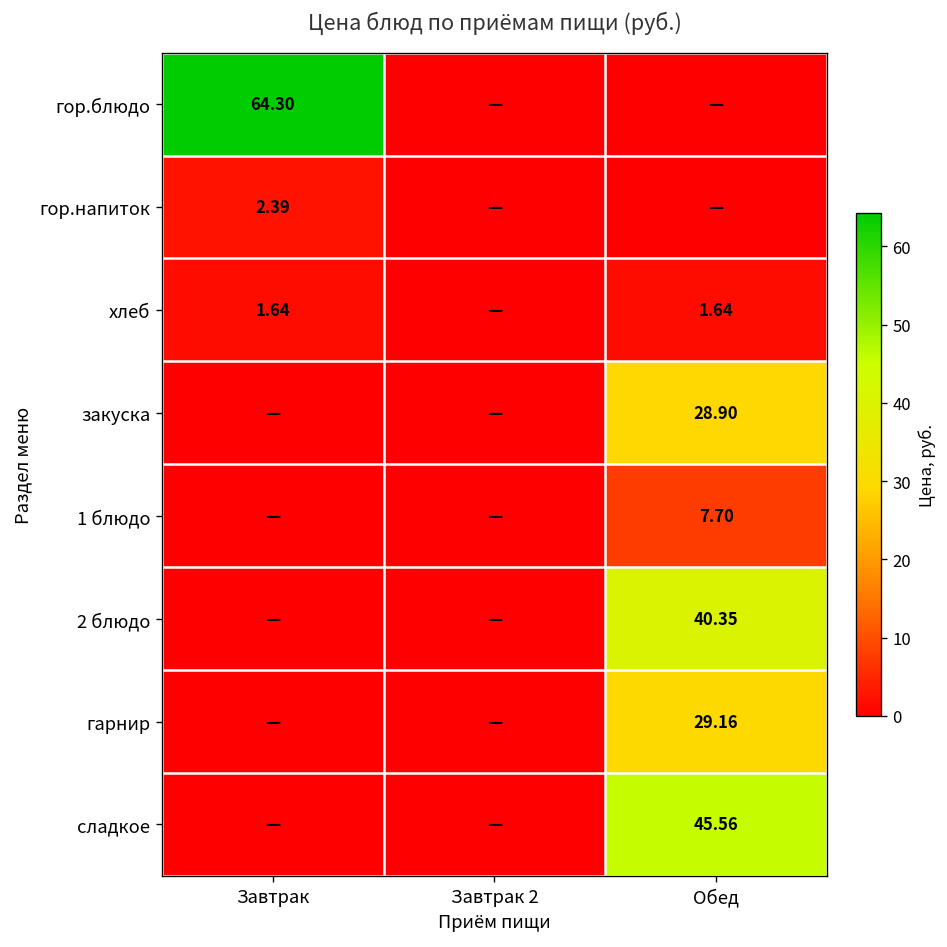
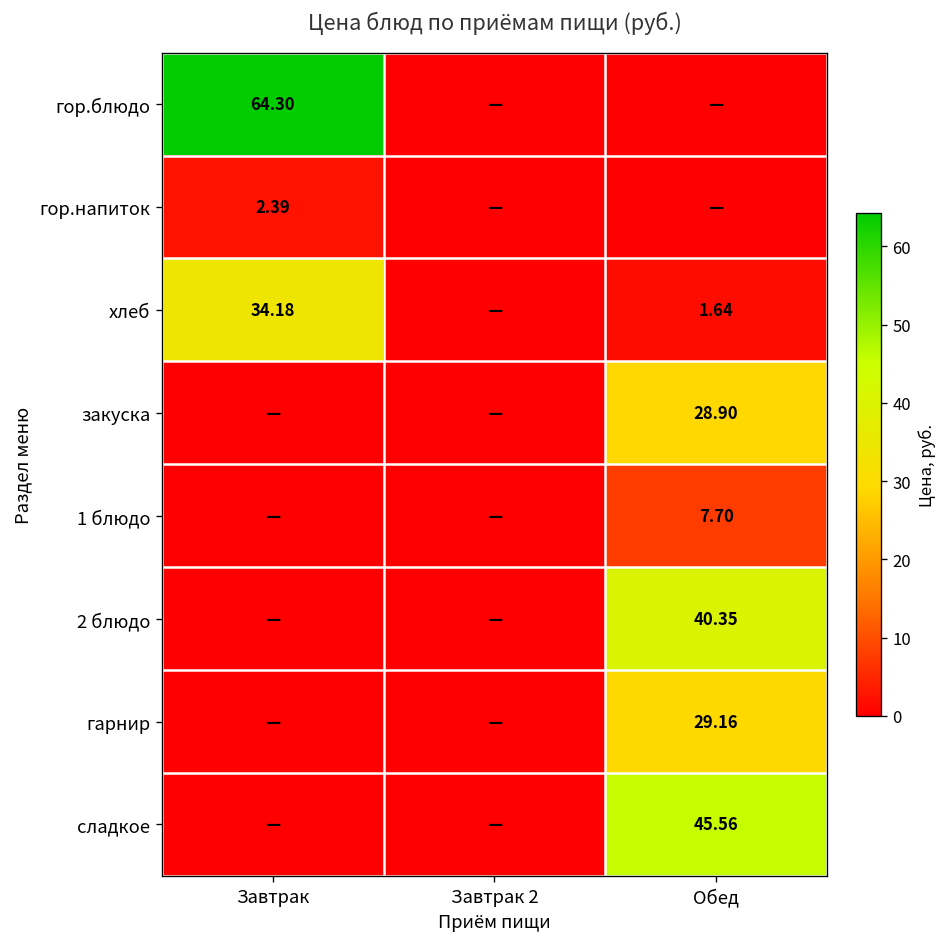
  {
    "гор.блюдо": {
      "Завтрак": 64.30
    },
    "гор.напиток": {
      "Завтрак": 2.39
    },
    "хлеб": {
-     "Завтрак": 1.64,
+     "Завтрак": 34.18,
      "Обед": 1.64
    },
    "закуска": {
      "Обед": 28.90
    },
    "1 блюдо": {
      "Обед": 7.70
    },
    "2 блюдо": {
      "Обед": 40.35
    },
    "гарнир": {
      "Обед": 29.16
    },
    "сладкое": {
      "Обед": 45.56
    }
  }
